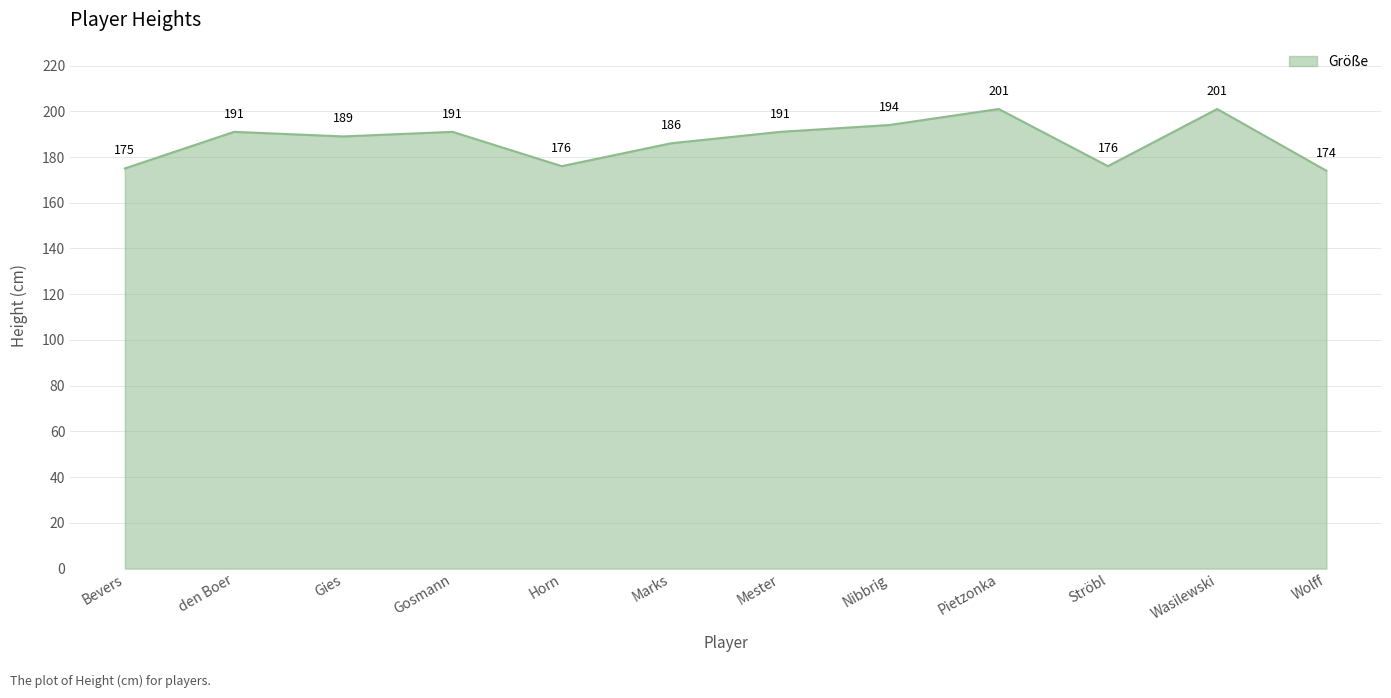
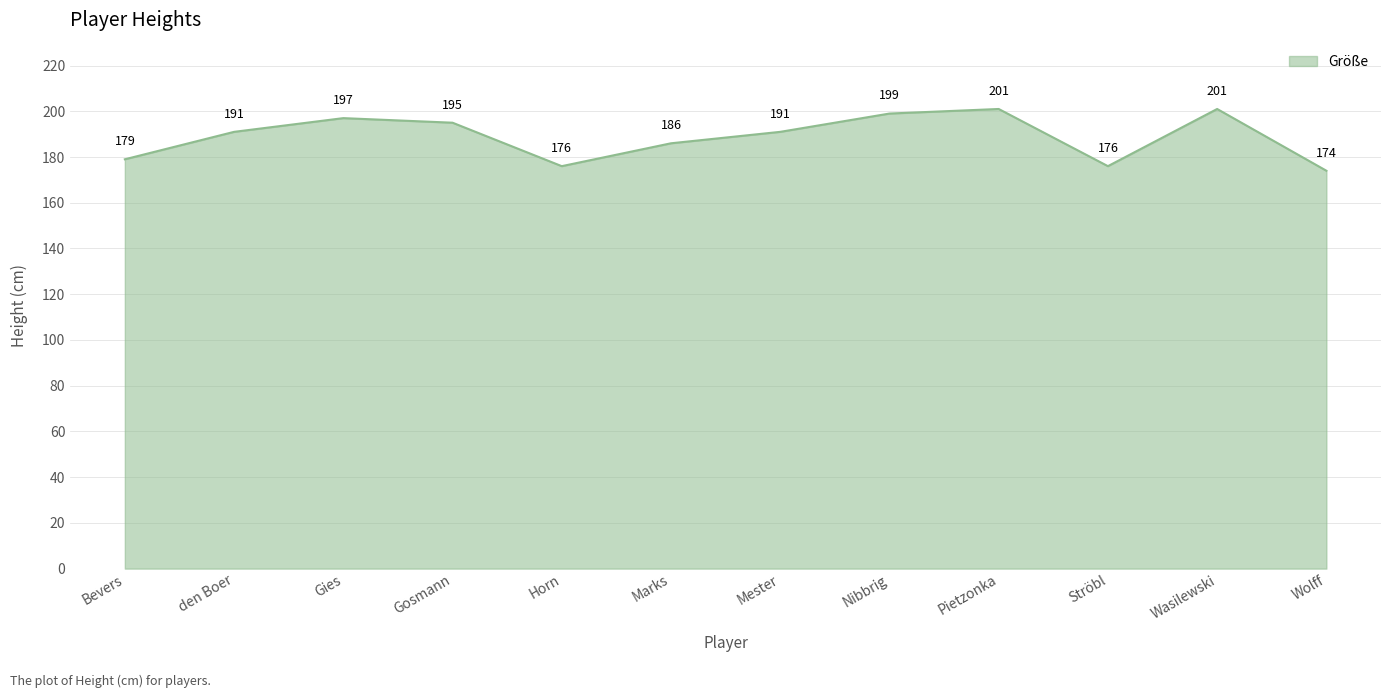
  {
-   "Bevers": 175,
+   "Bevers": 179,
    "den Boer": 191,
-   "Gies": 189,
-   "Gosmann": 191,
+   "Gies": 197,
+   "Gosmann": 195,
    "Horn": 176,
    "Marks": 186,
    "Mester": 191,
-   "Nibbrig": 194,
+   "Nibbrig": 199,
    "Pietzonka": 201,
    "Ströbl": 176,
    "Wasilewski": 201,
    "Wolff": 174
  }
